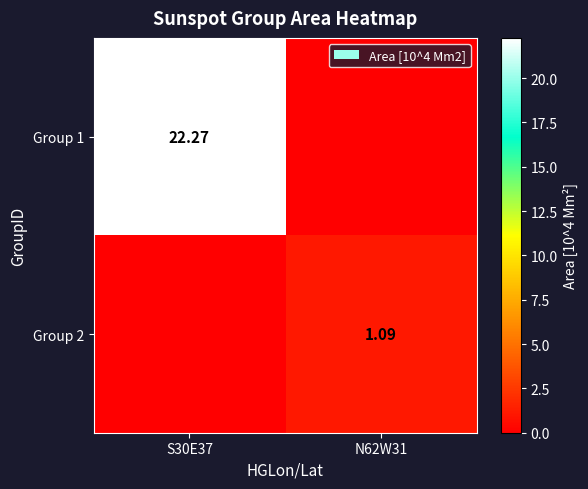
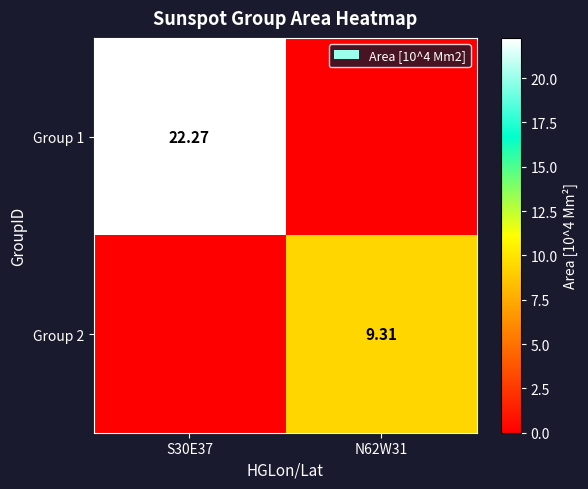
  {
    "Group 1": {
      "S30E37": 22.27
    },
    "Group 2": {
-     "N62W31": 1.09
+     "N62W31": 9.31
    }
  }
